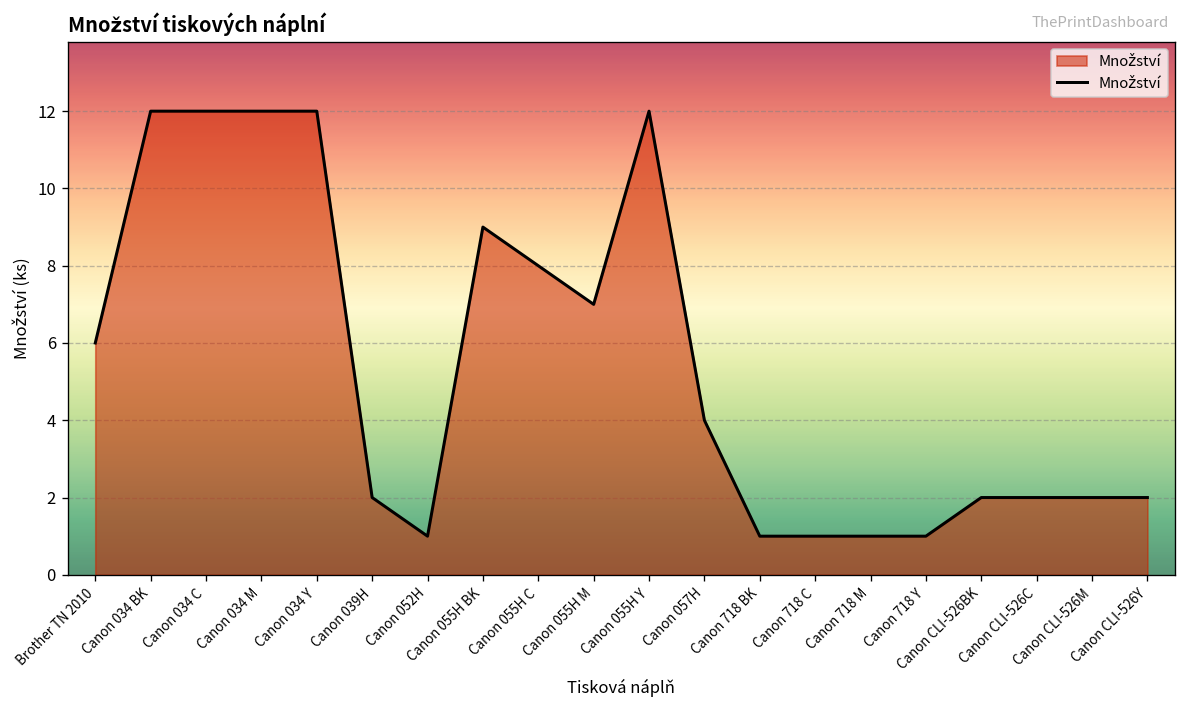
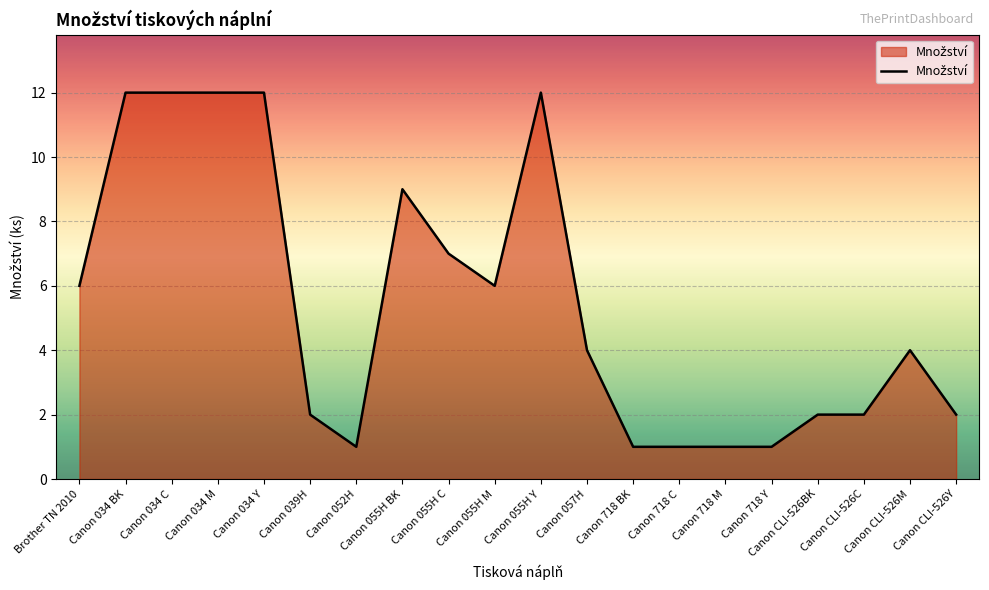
  {
    "Brother TN 2010": 6,
    "Canon 034 BK": 12,
    "Canon 034 C": 12,
    "Canon 034 M": 12,
    "Canon 034 Y": 12,
    "Canon 039H": 2,
    "Canon 052H": 1,
    "Canon 055H BK": 9,
-   "Canon 055H C": 8,
-   "Canon 055H M": 7,
+   "Canon 055H C": 7,
+   "Canon 055H M": 6,
    "Canon 055H Y": 12,
    "Canon 057H": 4,
    "Canon 718 BK": 1,
    "Canon 718 C": 1,
    "Canon 718 M": 1,
    "Canon 718 Y": 1,
    "Canon CLI-526BK": 2,
    "Canon CLI-526C": 2,
-   "Canon CLI-526M": 2,
+   "Canon CLI-526M": 4,
    "Canon CLI-526Y": 2
  }
